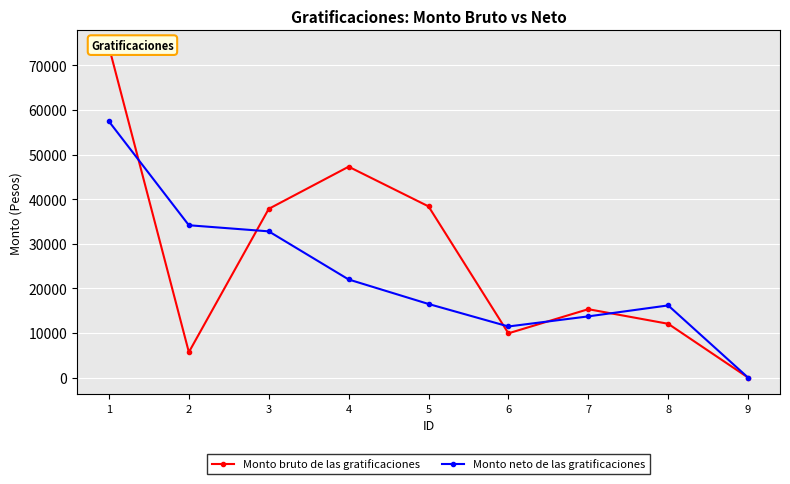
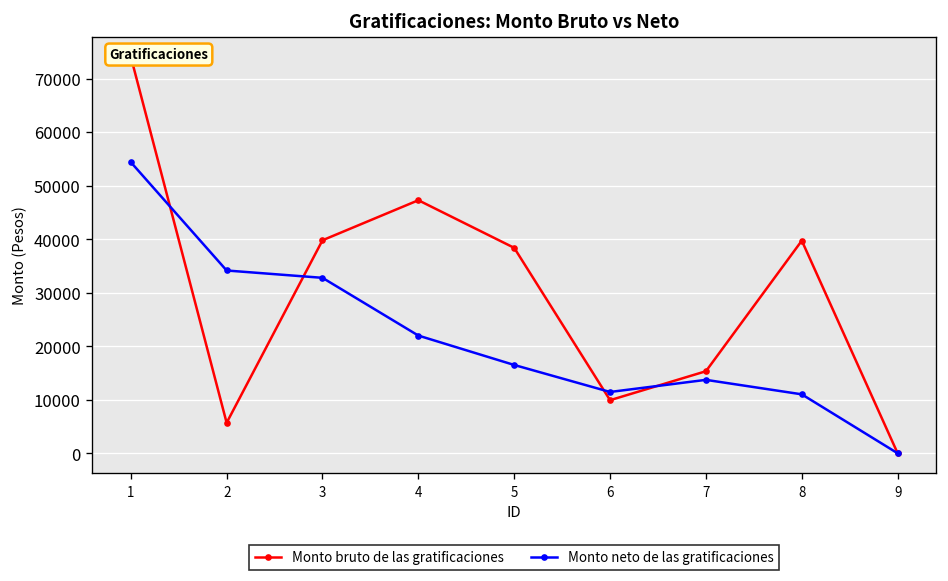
  {
    "Monto bruto de las gratificaciones": {
      "2": 6000,
-     "3": 38000,
+     "3": 40000,
      "4": 47000,
      "5": 38000,
      "6": 10000,
      "7": 15000,
-     "8": 12000
+     "8": 40000
    },
    "Monto neto de las gratificaciones": {
-     "1": 57000,
+     "1": 54000,
      "2": 34000,
      "3": 33000,
      "4": 22000,
      "5": 16000,
      "6": 11000,
      "7": 14000,
-     "8": 16000
+     "8": 11000
    }
  }
